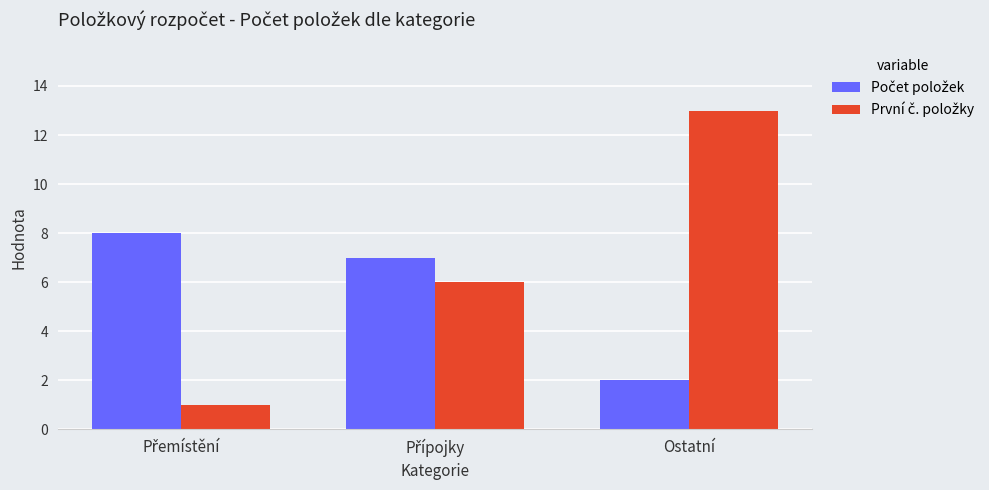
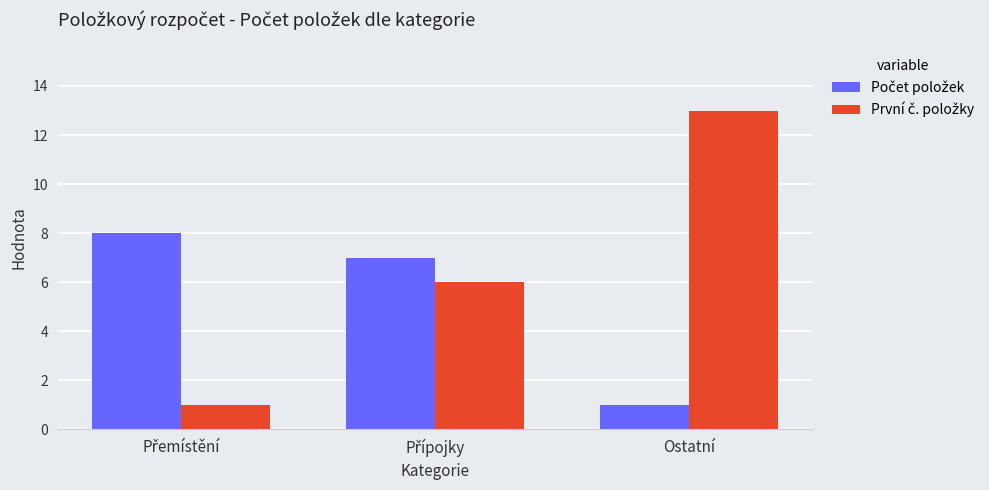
  {
    "Počet položek": {
      "Přemístění": 8,
      "Přípojky": 7,
-     "Ostatní": 2
+     "Ostatní": 1
    },
    "První č. položky": {
      "Přemístění": 1,
      "Přípojky": 6,
      "Ostatní": 13
    }
  }
